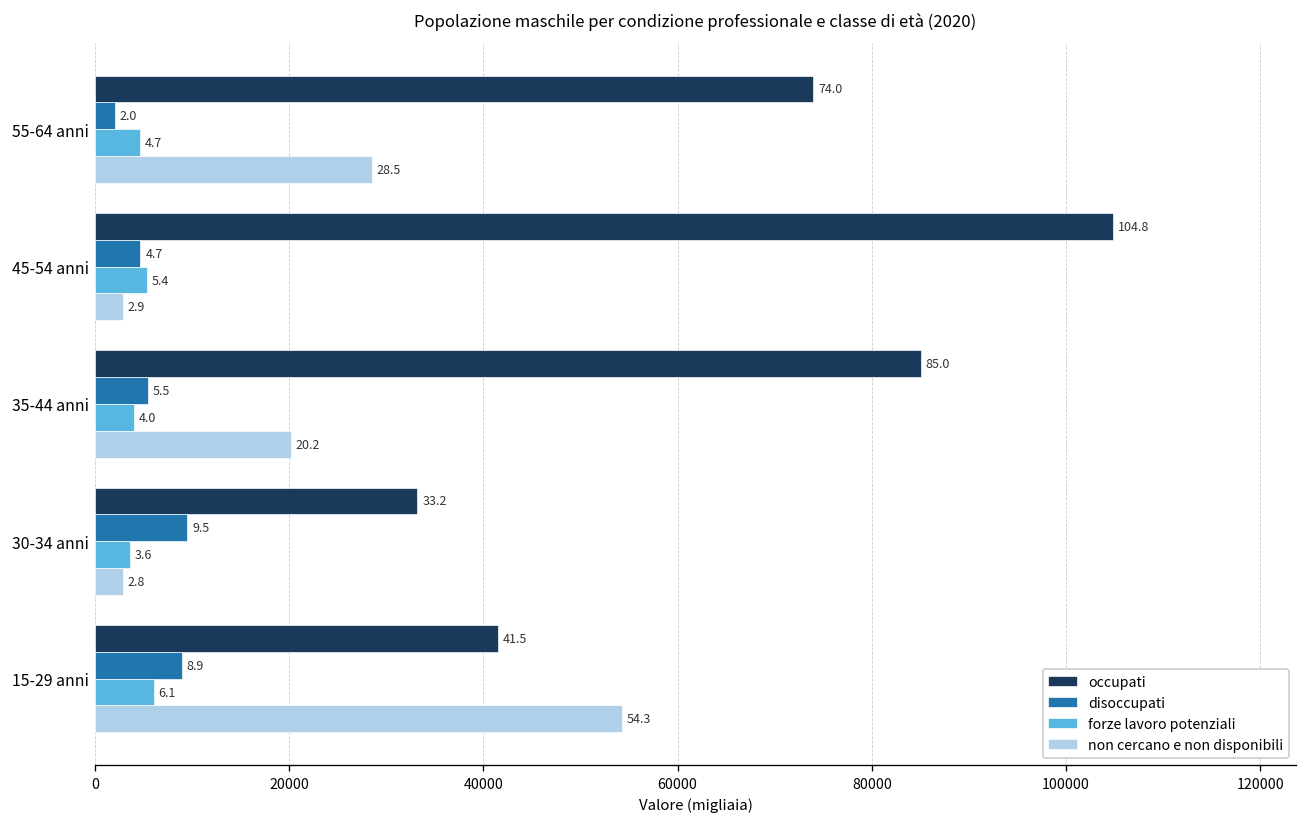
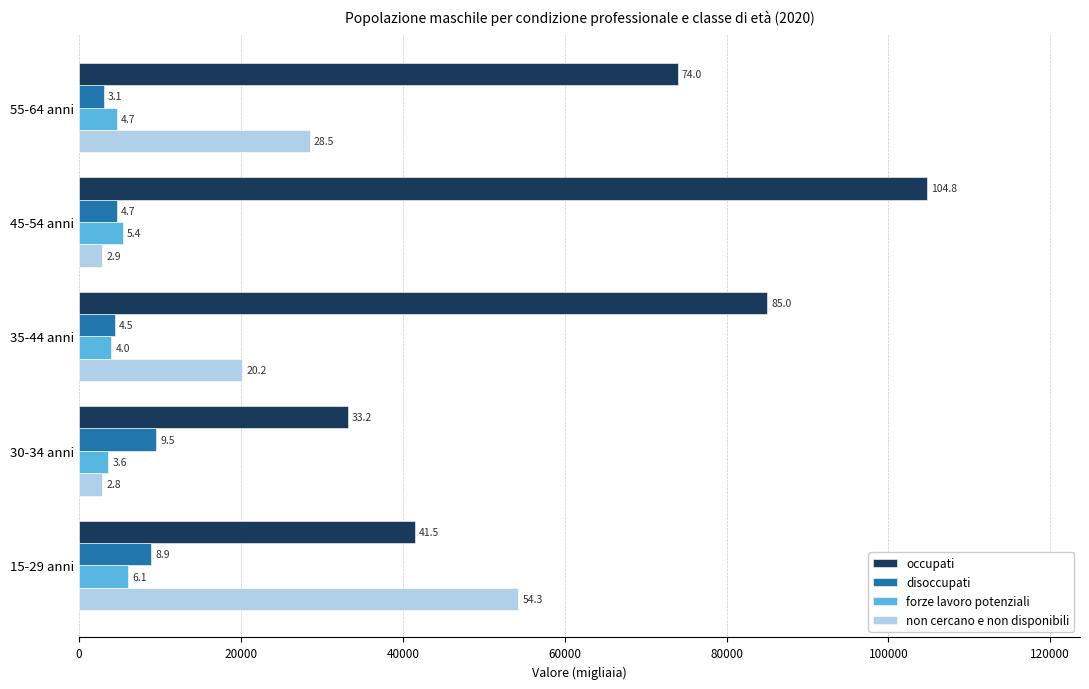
  {
    "disoccupati": {
-     "55-64 anni": 2.0,
-     "35-44 anni": 5.5
+     "55-64 anni": 3.1,
+     "35-44 anni": 4.5
    }
  }
